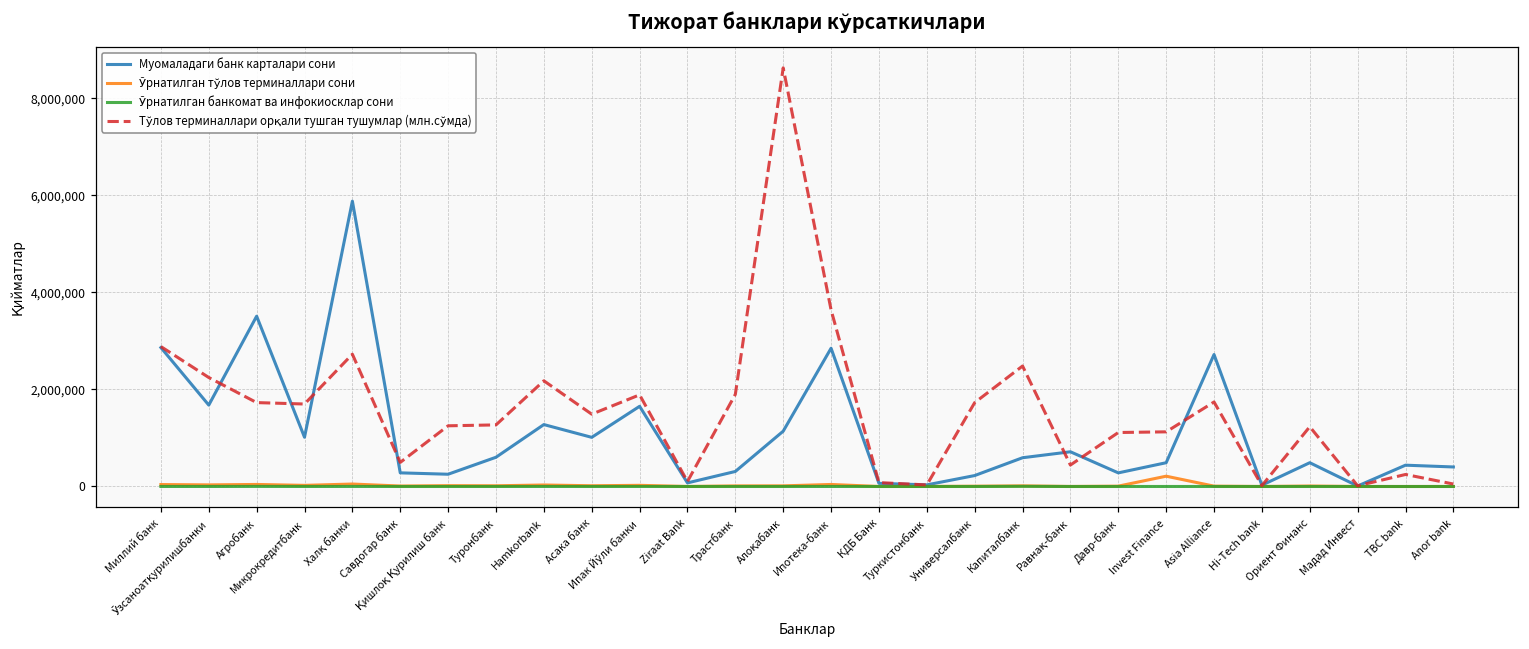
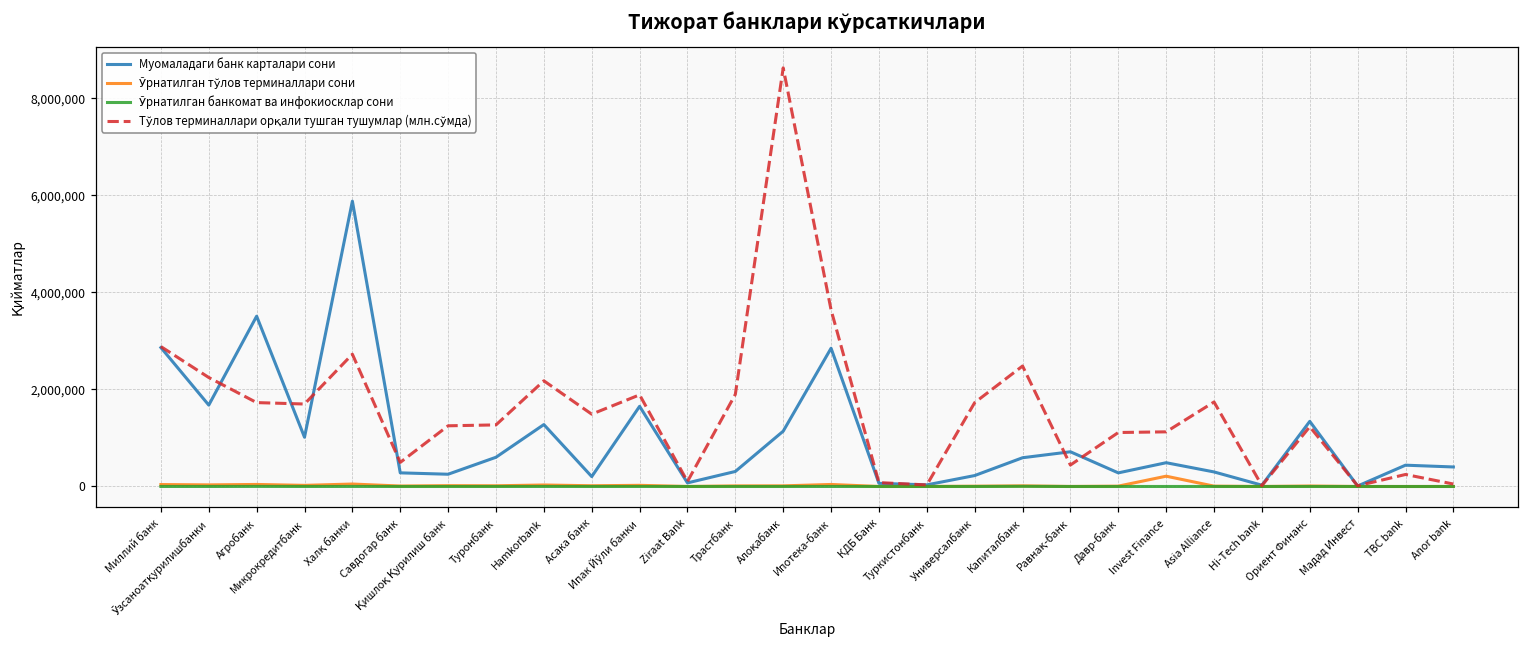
  {
    "Муомаладаги банк карталари сони": {
      "Ўзсаноатқурилишбанки": "1,700,000",
      "Агробанк": "3,500,000",
      "Микрокредитбанк": "1,000,000",
      "Халқ банки": "5,900,000",
      "Савдогар банк": "300,000",
      "Қишлоқ Қурилиш банк": "300,000",
      "Туронбанк": "600,000",
      "Hamkorbank": "1,300,000",
-     "Асака банк": "1,000,000",
+     "Асака банк": "200,000",
      "Ипак Йўли банки": "1,700,000",
      "Трастбанк": "300,000",
      "Алоқабанк": "1,100,000",
      "Ипотека-банк": "2,800,000",
      "Универсалбанк": "200,000",
      "Капиталбанк": "600,000",
      "Равнақ-банк": "700,000",
      "Давр-банк": "300,000",
      "Invest Finance": "500,000",
-     "Asia Alliance": "2,700,000",
-     "Ориент Финанс": "500,000",
+     "Asia Alliance": "300,000",
+     "Ориент Финанс": "1,300,000",
      "TBC bank": "400,000",
      "Anor bank": "400,000"
    },
    "Ўрнатилган тўлов терминаллари сони": {
      "Invest Finance": "200,000"
    },
    "Ўрнатилган банкомат ва инфокиосклар сони": {
      "Invest Finance": "0"
    },
    "Тўлов терминаллари орқали тушган тушумлар (млн.сўмда)": {
      "Ўзсаноатқурилишбанки": "2,200,000",
      "Агробанк": "1,700,000",
      "Микрокредитбанк": "1,700,000",
      "Халқ банки": "2,700,000",
      "Савдогар банк": "500,000",
      "Қишлоқ Қурилиш банк": "1,300,000",
      "Туронбанк": "1,300,000",
      "Hamkorbank": "2,200,000",
      "Асака банк": "1,500,000",
      "Ипак Йўли банки": "1,900,000",
      "Трастбанк": "1,900,000",
      "Алоқабанк": "8,600,000",
      "Ипотека-банк": "3,600,000",
      "Универсалбанк": "1,700,000",
      "Капиталбанк": "2,500,000",
      "Равнақ-банк": "400,000",
      "Давр-банк": "1,100,000",
      "Invest Finance": "1,100,000",
      "Asia Alliance": "1,700,000",
      "Ориент Финанс": "1,200,000",
      "TBC bank": "200,000"
    }
  }
